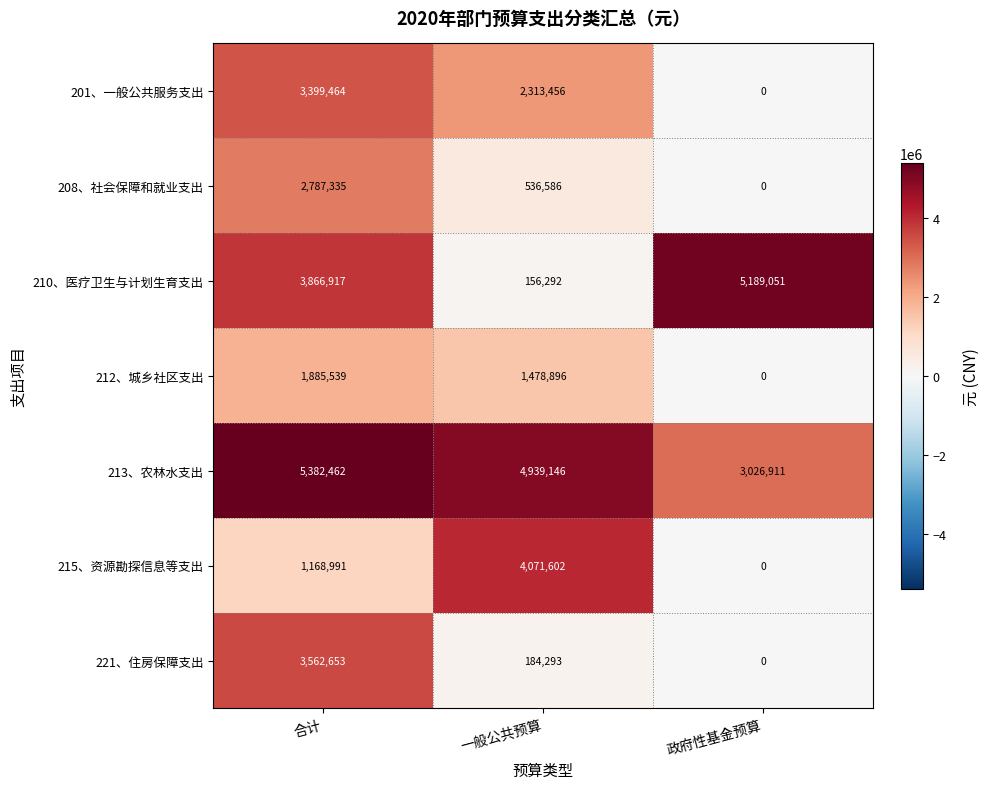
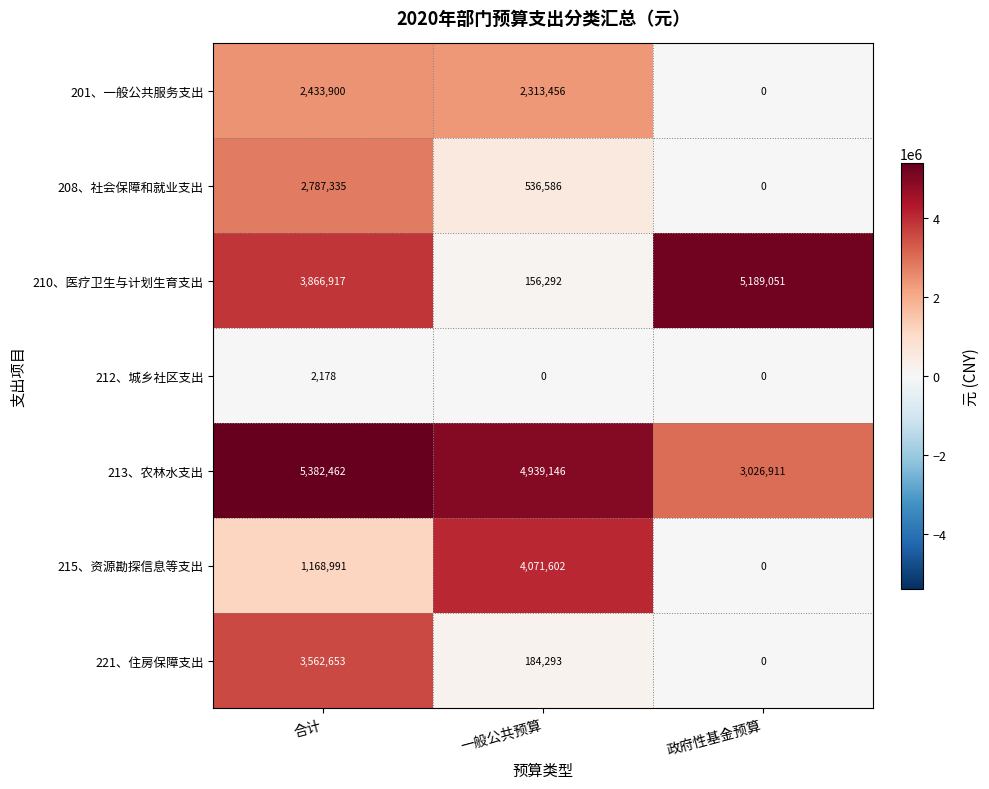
  {
    "201、一般公共服务支出": {
-     "合计": "3,399,464",
+     "合计": "2,433,900",
      "一般公共预算": "2,313,456",
      "政府性基金预算": "0"
    },
    "208、社会保障和就业支出": {
      "合计": "2,787,335",
      "一般公共预算": "536,586",
      "政府性基金预算": "0"
    },
    "210、医疗卫生与计划生育支出": {
      "合计": "3,866,917",
      "一般公共预算": "156,292",
      "政府性基金预算": "5,189,051"
    },
    "212、城乡社区支出": {
-     "合计": "1,885,539",
-     "一般公共预算": "1,478,896",
+     "合计": "2,178",
+     "一般公共预算": "0",
      "政府性基金预算": "0"
    },
    "213、农林水支出": {
      "合计": "5,382,462",
      "一般公共预算": "4,939,146",
      "政府性基金预算": "3,026,911"
    },
    "215、资源勘探信息等支出": {
      "合计": "1,168,991",
      "一般公共预算": "4,071,602",
      "政府性基金预算": "0"
    },
    "221、住房保障支出": {
      "合计": "3,562,653",
      "一般公共预算": "184,293",
      "政府性基金预算": "0"
    }
  }
